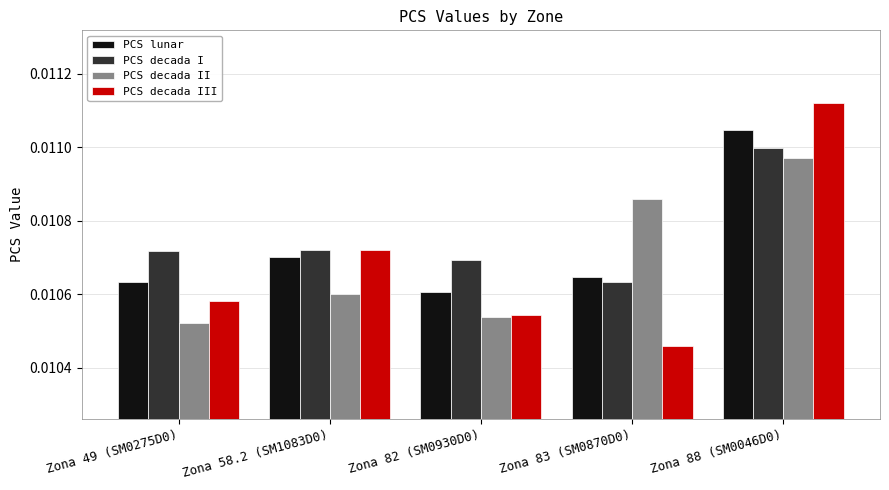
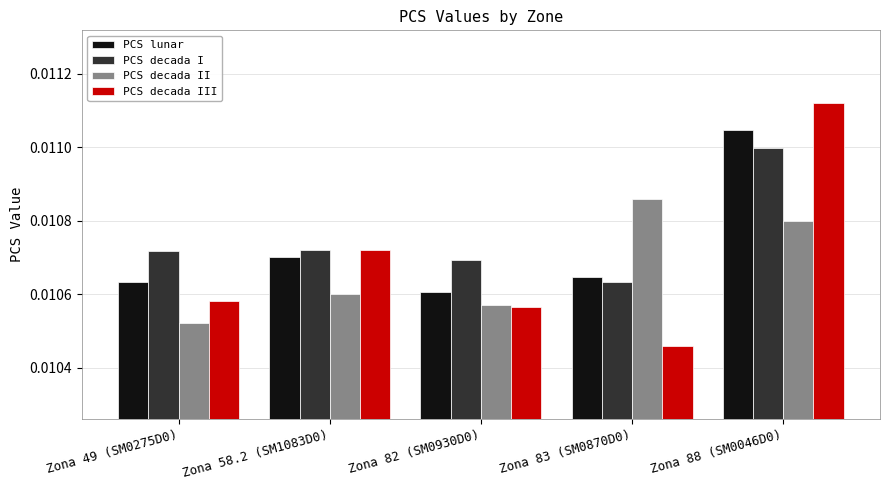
  {
    "PCS decada II": {
      "Zona 49 (SM0275D0)": 0.01052,
      "Zona 58.2 (SM1083D0)": 0.01060,
-     "Zona 82 (SM0930D0)": 0.01054,
+     "Zona 82 (SM0930D0)": 0.01057,
      "Zona 83 (SM0870D0)": 0.01086,
-     "Zona 88 (SM0046D0)": 0.01097
+     "Zona 88 (SM0046D0)": 0.01080
    },
    "PCS decada III": {
      "Zona 49 (SM0275D0)": 0.01058,
      "Zona 58.2 (SM1083D0)": 0.01072,
-     "Zona 82 (SM0930D0)": 0.01054,
+     "Zona 82 (SM0930D0)": 0.01057,
      "Zona 83 (SM0870D0)": 0.01046,
      "Zona 88 (SM0046D0)": 0.01112
    }
  }
